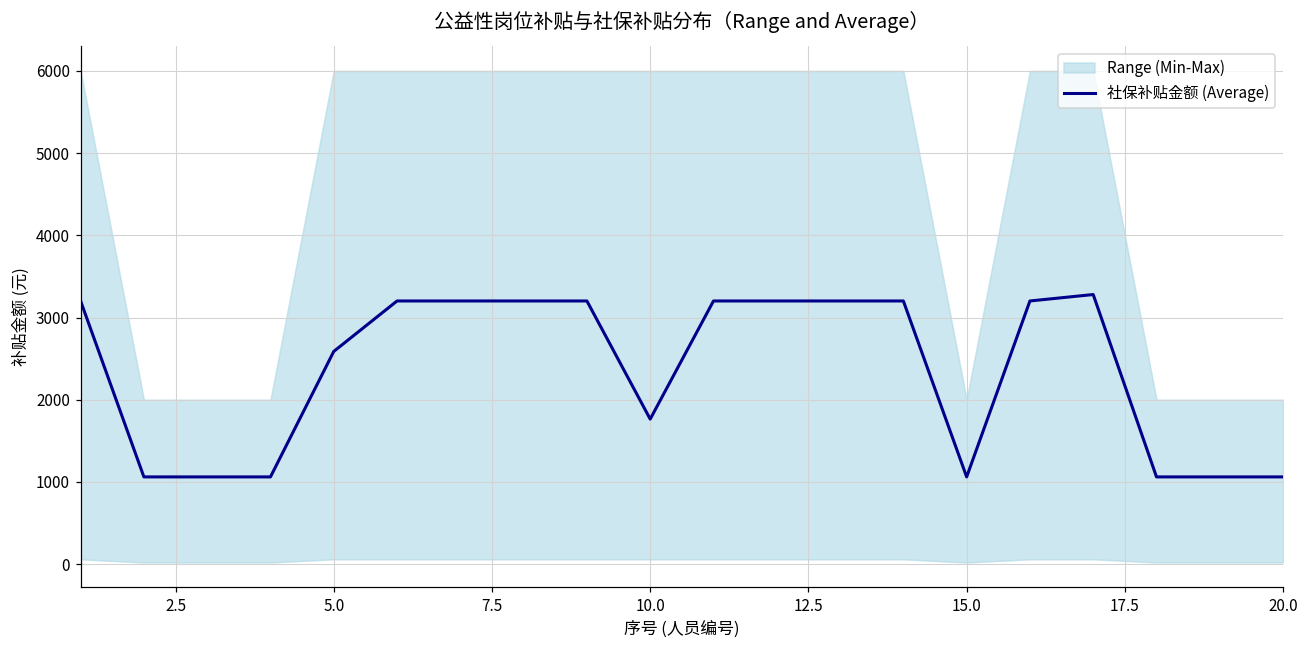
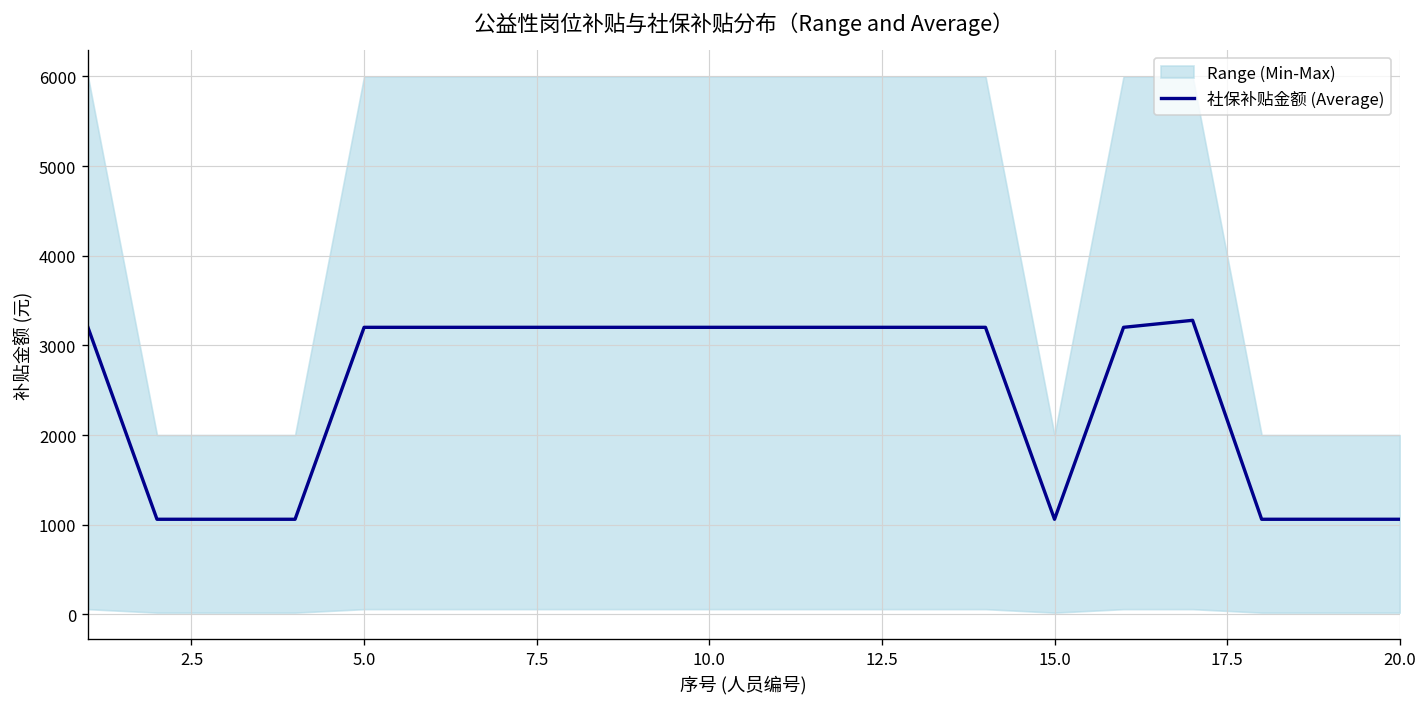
  {
    "社保补贴金额 (Average)": {
-     "5.0": 2600,
-     "10.0": 1800,
+     "5.0": 3200,
+     "10.0": 3200,
      "15.0": 1100,
      "20.0": 1100
    }
  }
